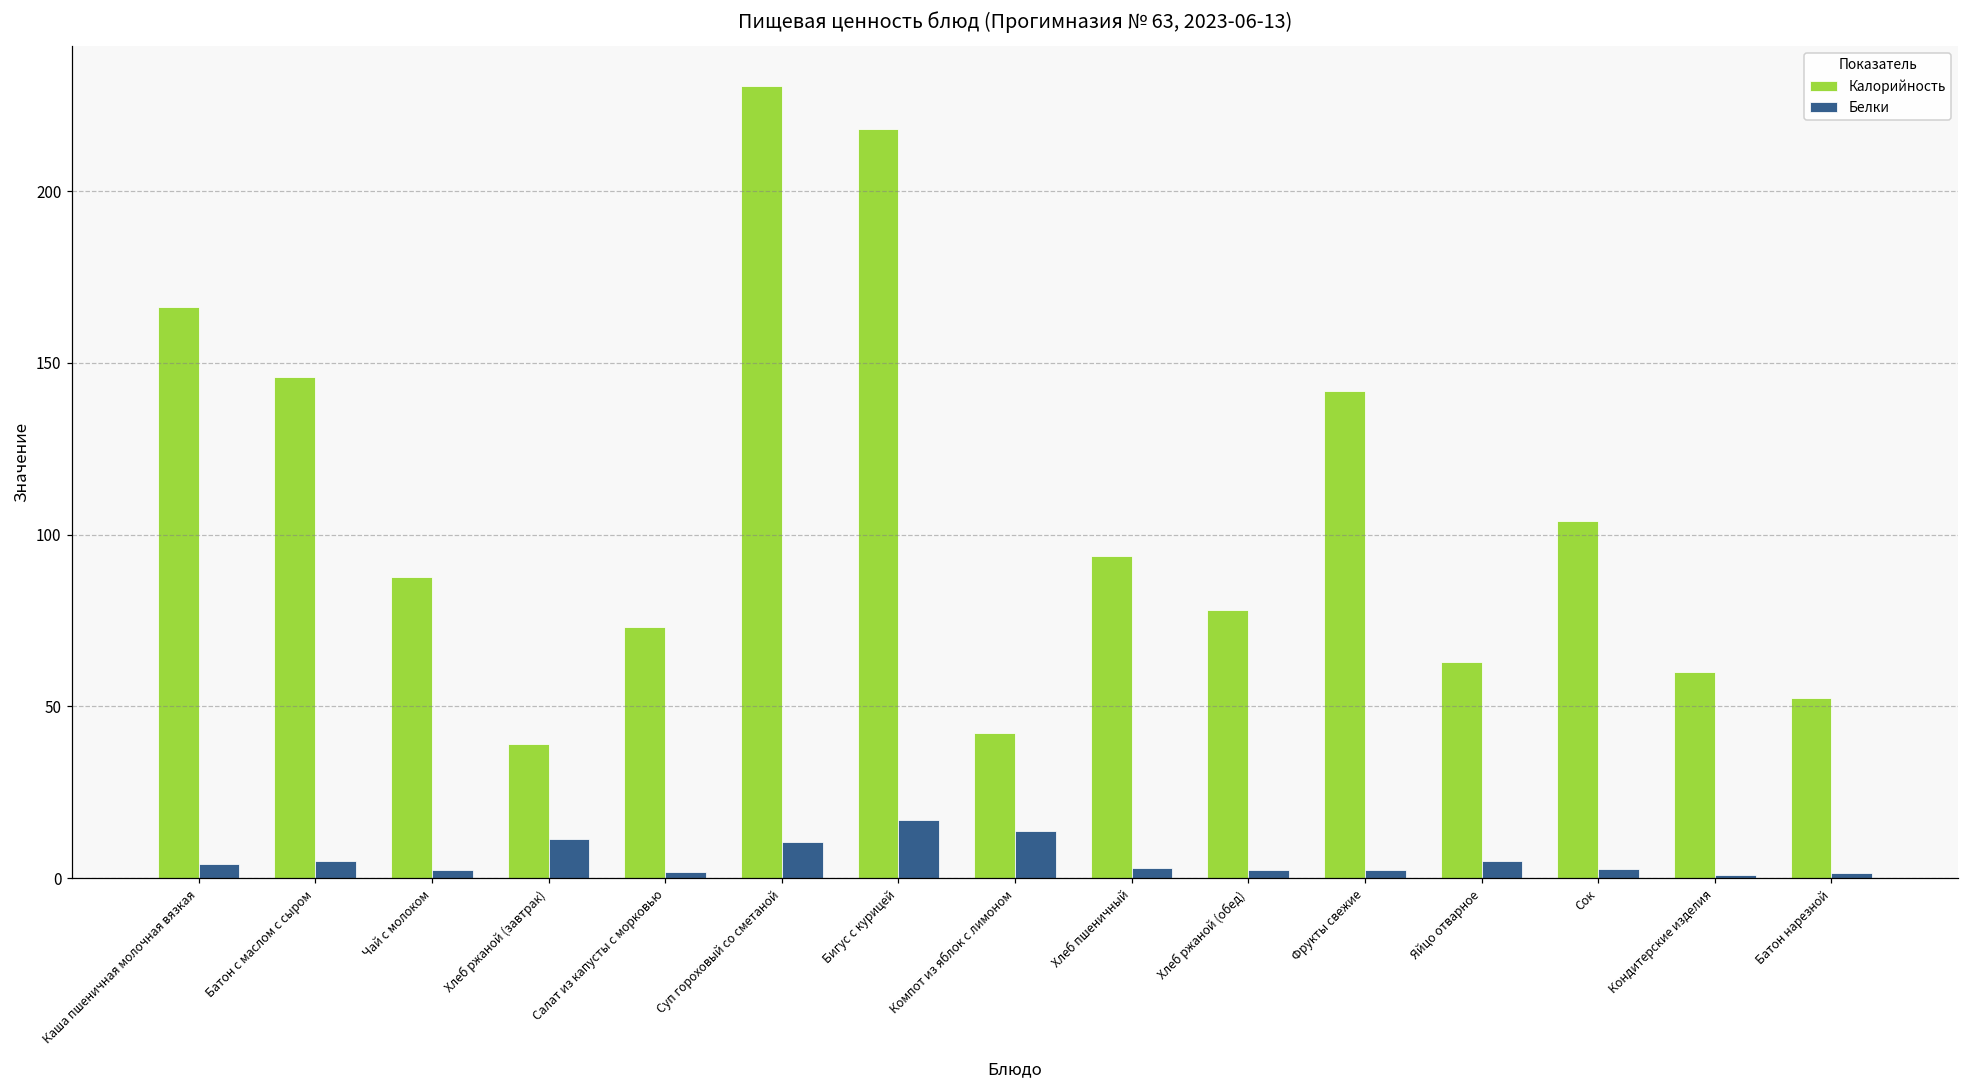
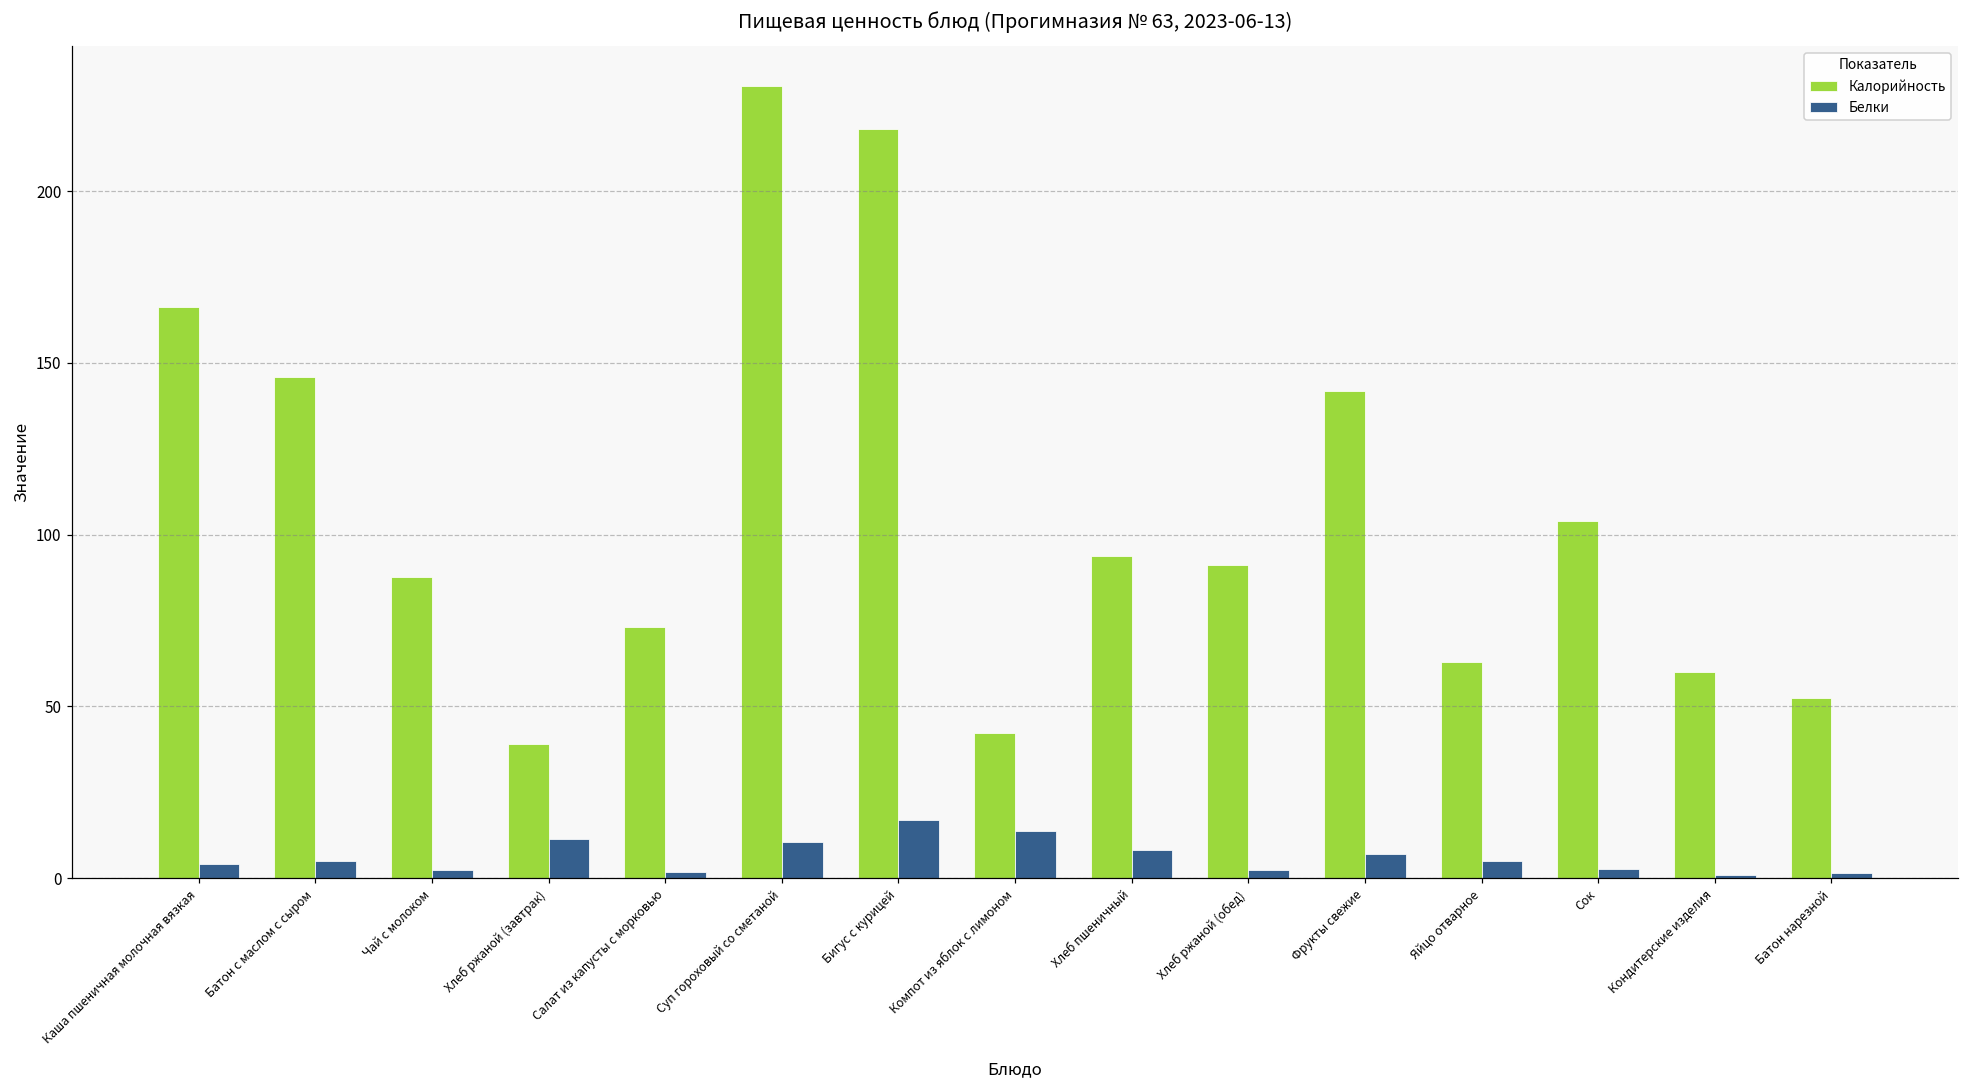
  {
    "Калорийность": {
      "Каша пшеничная молочная вязкая": 166,
      "Батон с маслом с сыром": 146,
      "Чай с молоком": 88,
      "Хлеб ржаной (завтрак)": 39,
      "Салат из капусты с морковью": 73,
      "Суп гороховый со сметаной": 231,
      "Бигус с курицей": 218,
      "Компот из яблок с лимоном": 42,
      "Хлеб пшеничный": 94,
-     "Хлеб ржаной (обед)": 78,
+     "Хлеб ржаной (обед)": 91,
      "Фрукты свежие": 142,
      "Яйцо отварное": 63,
      "Сок": 104,
      "Кондитерские изделия": 60,
      "Батон нарезной": 52
    },
    "Белки": {
      "Каша пшеничная молочная вязкая": 4,
      "Батон с маслом с сыром": 5,
      "Чай с молоком": 2,
      "Хлеб ржаной (завтрак)": 11,
      "Салат из капусты с морковью": 2,
      "Суп гороховый со сметаной": 11,
      "Бигус с курицей": 17,
      "Компот из яблок с лимоном": 14,
-     "Хлеб пшеничный": 3,
+     "Хлеб пшеничный": 8,
      "Хлеб ржаной (обед)": 2,
-     "Фрукты свежие": 2,
+     "Фрукты свежие": 7,
      "Яйцо отварное": 5,
      "Сок": 3,
      "Кондитерские изделия": 1,
      "Батон нарезной": 2
    }
  }
